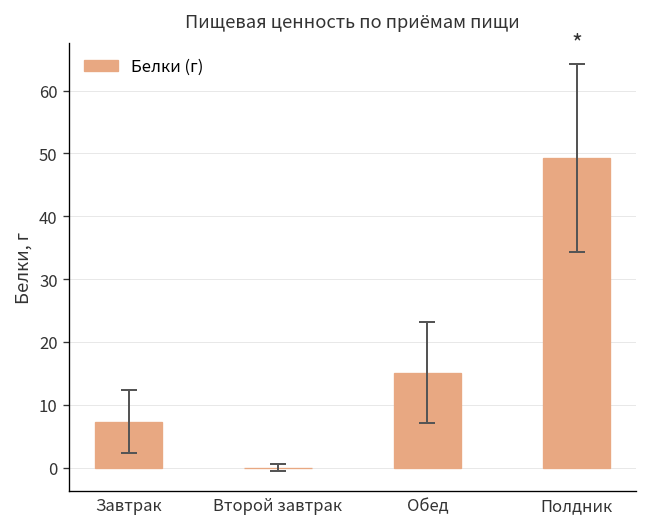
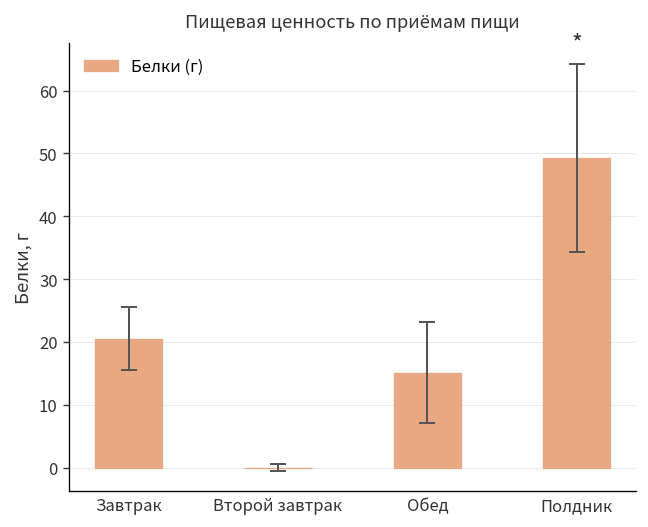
  {
    "Белки (г)": {
-     "Завтрак": 7,
+     "Завтрак": 21,
      "Второй завтрак": 0,
      "Обед": 15,
      "Полдник": 49
    }
  }
